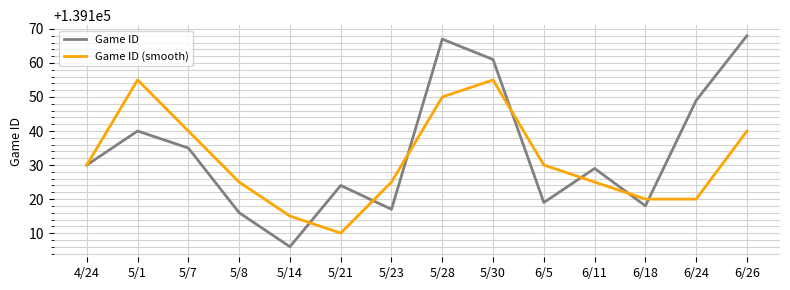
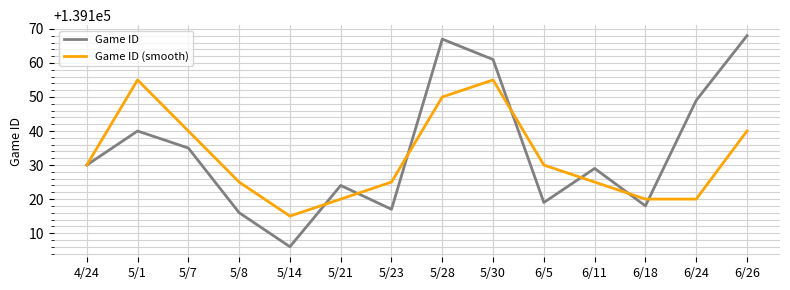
  {
    "Game ID": {
      "5/1": 139140,
      "5/7": 139135,
      "5/8": 139116,
      "5/14": 139106,
      "5/21": 139124,
      "5/23": 139117,
      "5/28": 139167,
      "5/30": 139161,
      "6/5": 139119,
      "6/11": 139129,
      "6/18": 139118,
      "6/24": 139149,
      "6/26": 139168
    },
    "Game ID (smooth)": {
      "5/1": 139155,
      "5/7": 139140,
      "5/8": 139125,
      "5/14": 139115,
-     "5/21": 139110,
+     "5/21": 139120,
      "5/23": 139125,
      "5/28": 139150,
      "5/30": 139155,
      "6/5": 139130,
      "6/11": 139125,
      "6/18": 139120,
      "6/24": 139120,
      "6/26": 139140
    }
  }
